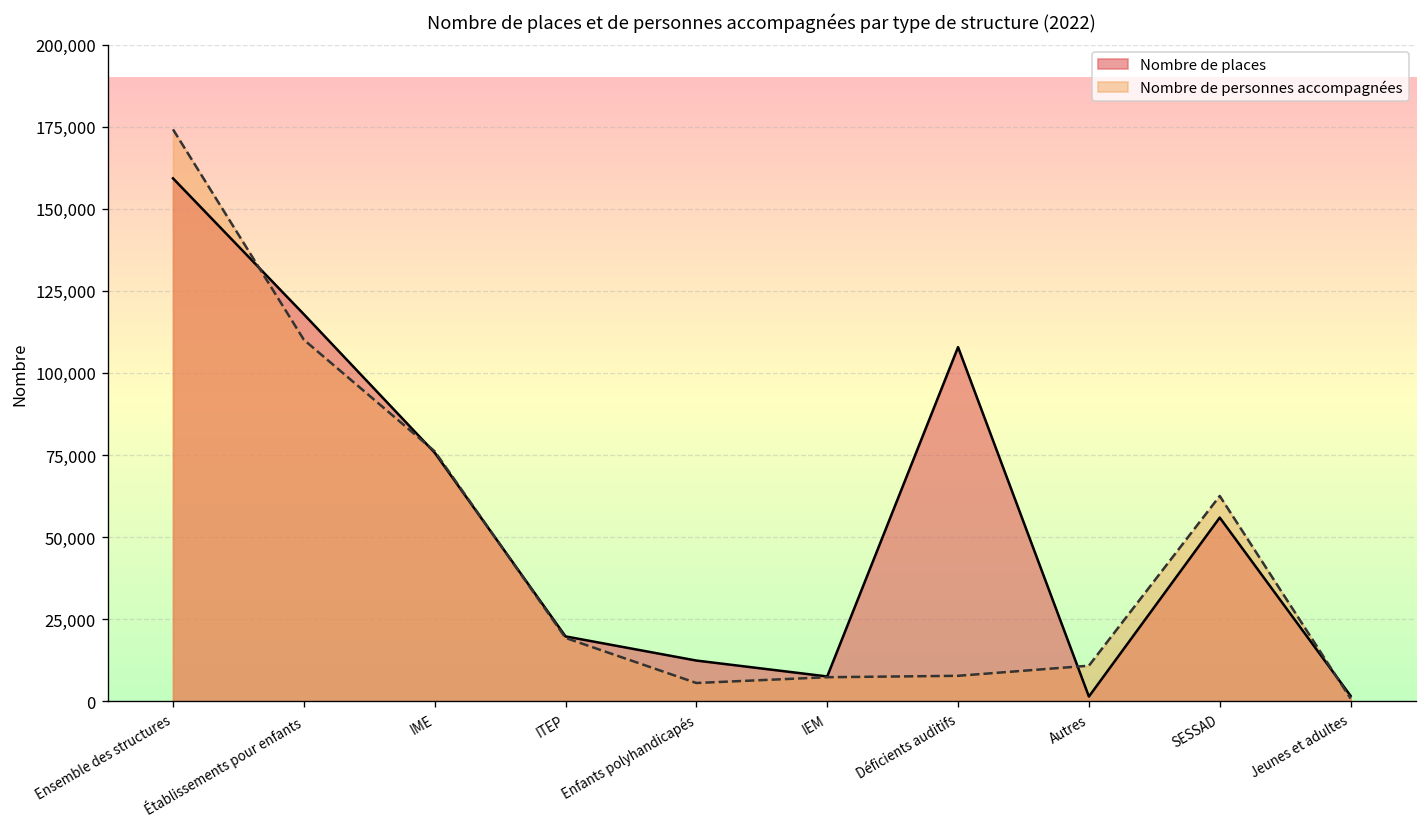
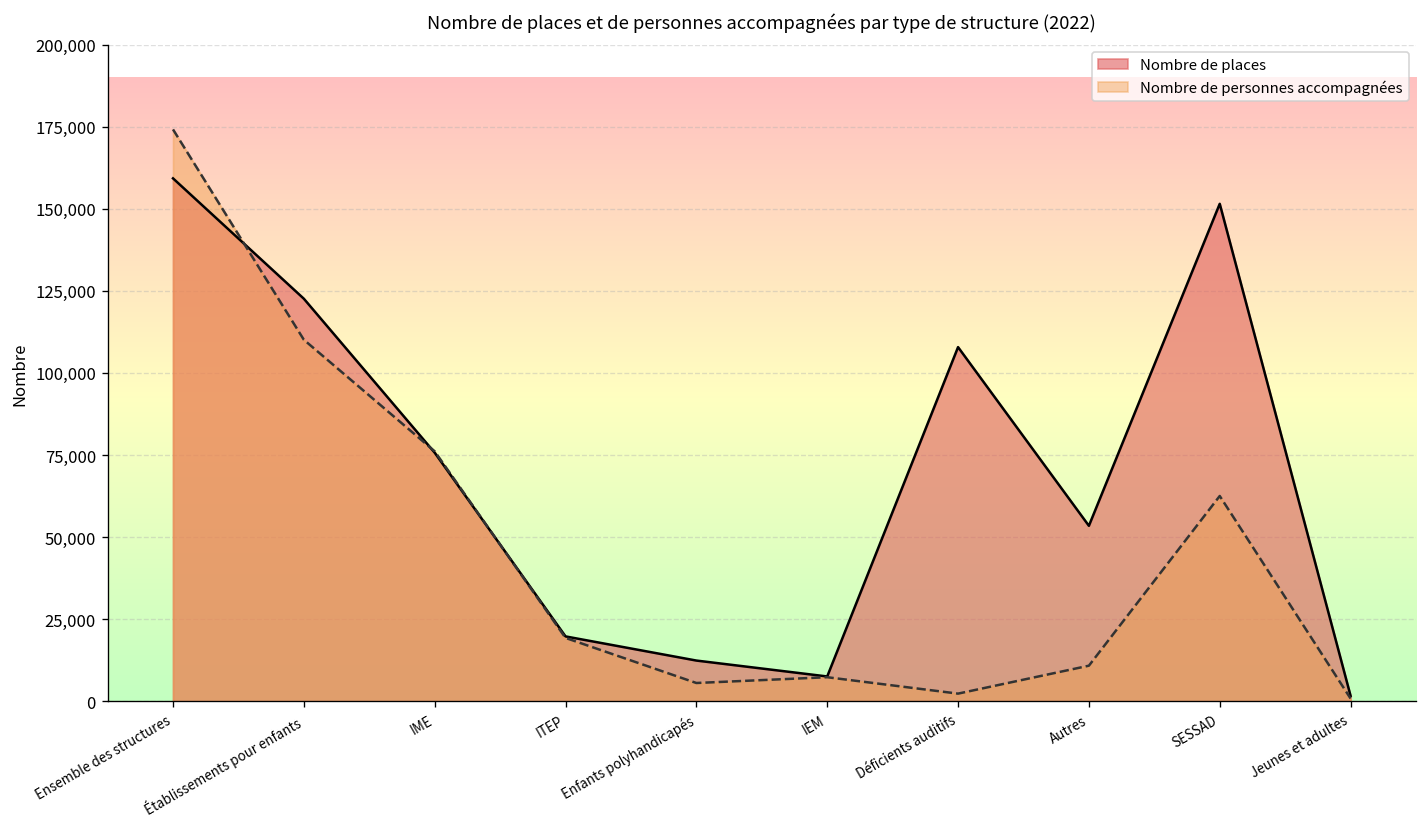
  {
    "Nombre de places": {
      "Ensemble des structures": "159,000",
-     "Établissements pour enfants": "118,000",
+     "Établissements pour enfants": "123,000",
      "Enfants polyhandicapés": "12,000",
      "Déficients auditifs": "108,000",
-     "Autres": "1,000",
-     "SESSAD": "56,000"
+     "Autres": "53,000",
+     "SESSAD": "152,000"
    },
    "Nombre de personnes accompagnées": {
      "Ensemble des structures": "174,000",
      "Établissements pour enfants": "110,000",
      "Enfants polyhandicapés": "6,000",
-     "Déficients auditifs": "8,000",
+     "Déficients auditifs": "2,000",
      "Autres": "11,000",
      "SESSAD": "63,000"
    }
  }
